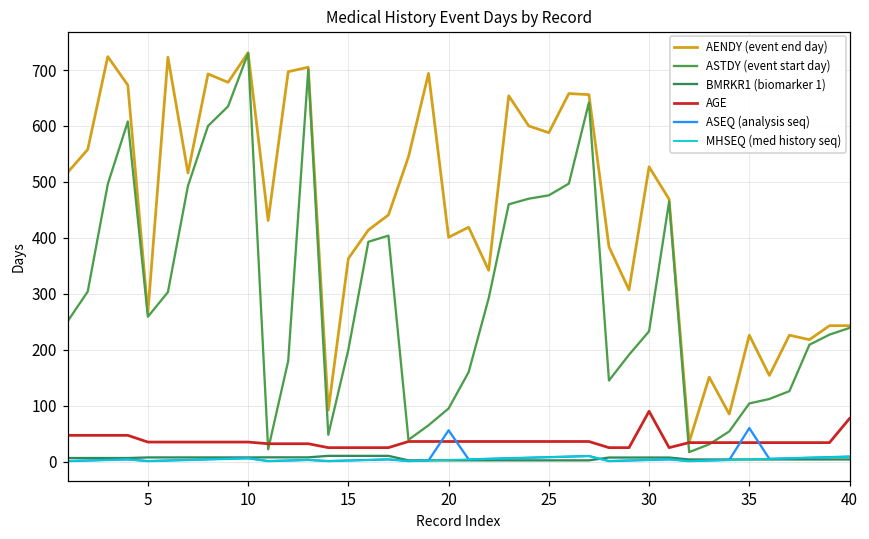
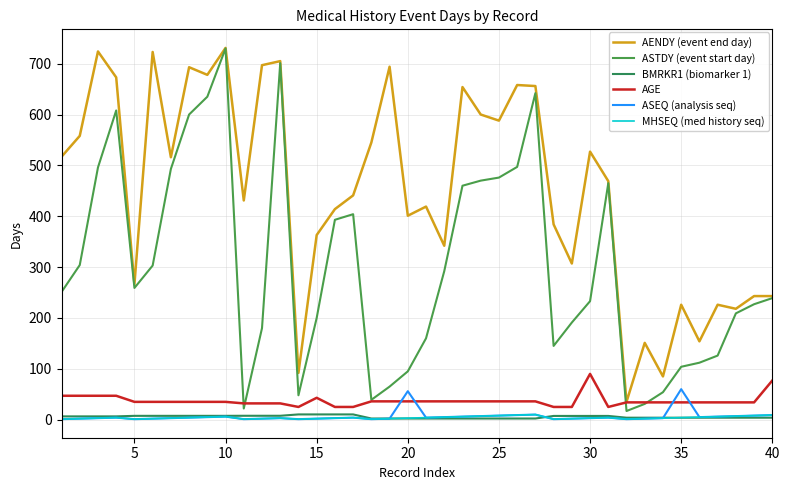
  {
    "AENDY (event end day)": {
      "5": 270,
      "15": 360,
      "20": 400,
      "25": 590,
      "30": 530,
      "35": 230
    },
    "AGE": {
      "5": 40,
      "10": 40,
-     "15": 30,
+     "15": 40,
      "20": 40,
      "25": 40,
      "30": 90,
      "35": 30,
      "40": 80
    },
    "ASEQ (analysis seq)": {
      "20": 60,
      "35": 60
    }
  }
